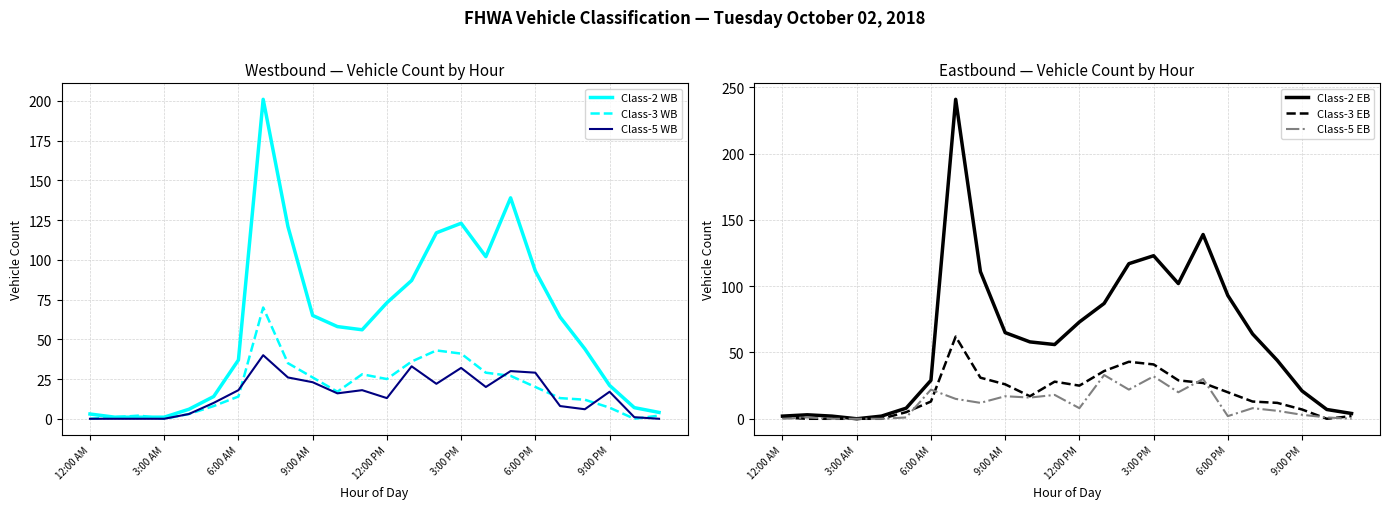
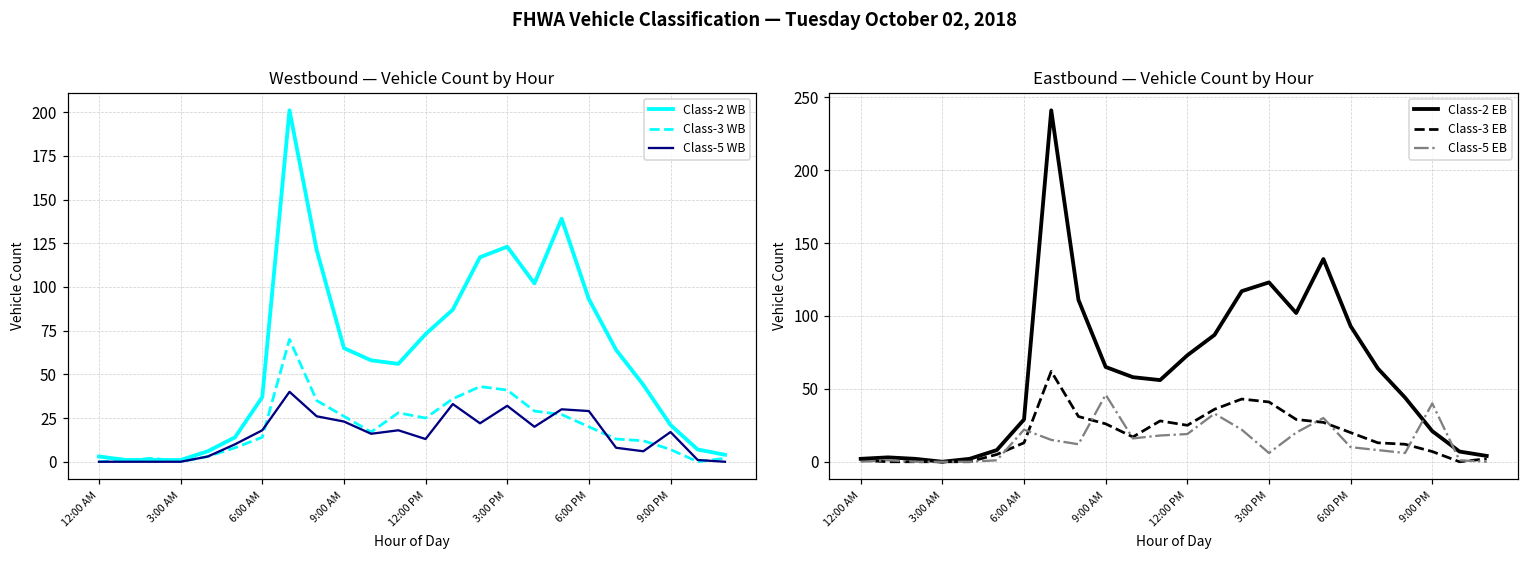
  {
    "Westbound — Vehicle Count by Hour": {
      "Class-5 WB": {
        "6:00 AM": 18,
        "9:00 AM": 23,
        "12:00 PM": 13,
        "3:00 PM": 32,
        "6:00 PM": 29,
        "9:00 PM": 17
      }
    },
    "Eastbound — Vehicle Count by Hour": {
      "Class-5 EB": {
        "6:00 AM": 22,
-       "9:00 AM": 17,
-       "12:00 PM": 8,
-       "3:00 PM": 32,
-       "6:00 PM": 2,
-       "9:00 PM": 3
+       "9:00 AM": 46,
+       "12:00 PM": 19,
+       "3:00 PM": 6,
+       "6:00 PM": 10,
+       "9:00 PM": 40
      }
    }
  }
